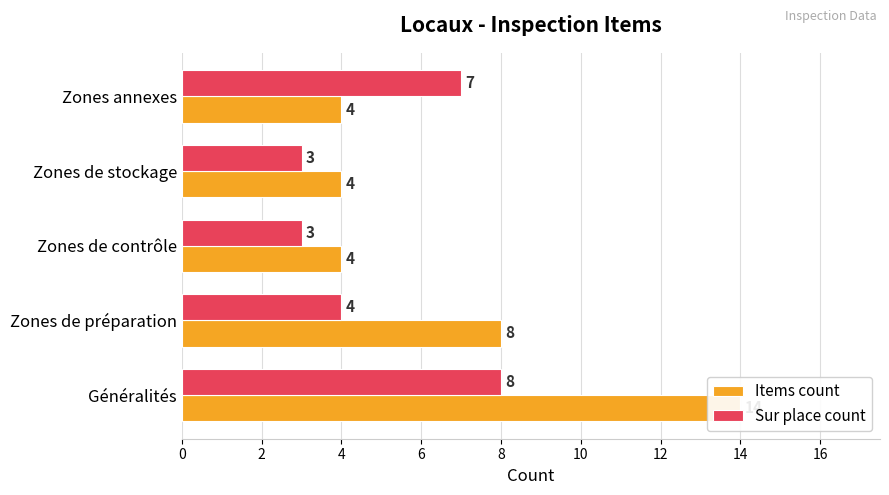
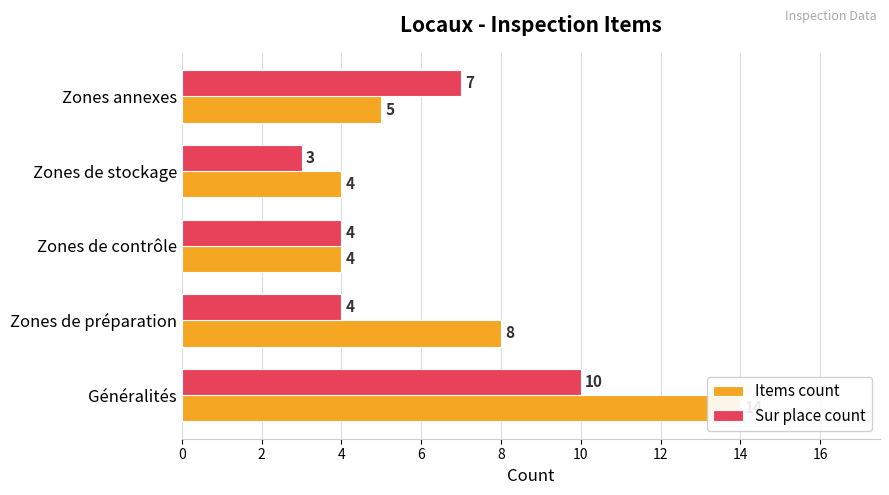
  {
    "Items count": {
-     "Zones annexes": 4,
+     "Zones annexes": 5,
      "Zones de stockage": 4,
      "Zones de contrôle": 4,
      "Zones de préparation": 8
    },
    "Sur place count": {
      "Zones annexes": 7,
      "Zones de stockage": 3,
-     "Zones de contrôle": 3,
+     "Zones de contrôle": 4,
      "Zones de préparation": 4,
-     "Généralités": 8
+     "Généralités": 10
    }
  }
